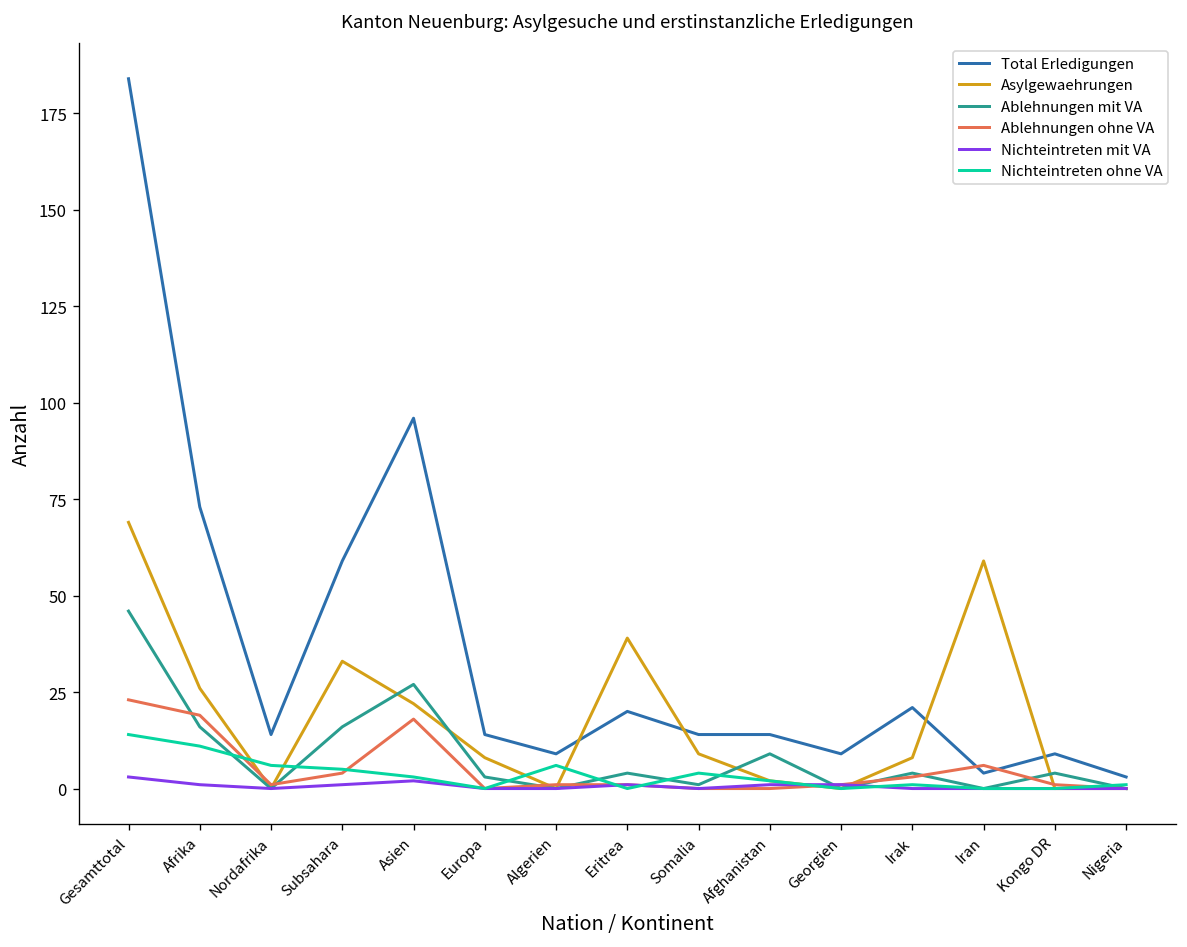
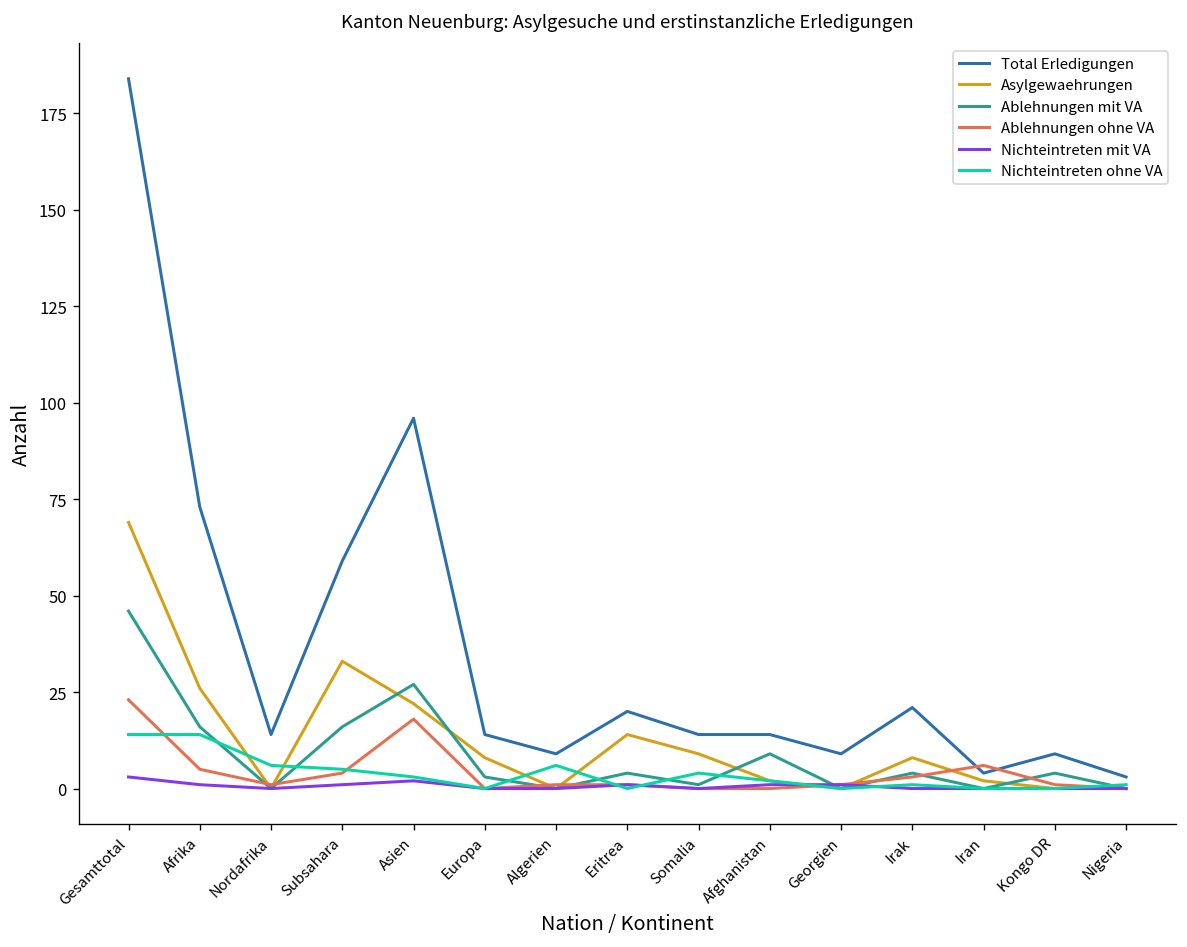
  {
    "Asylgewaehrungen": {
      "Gesamttotal": 69,
      "Afrika": 26,
      "Subsahara": 33,
      "Asien": 22,
      "Europa": 8,
-     "Eritrea": 39,
+     "Eritrea": 14,
      "Somalia": 9,
      "Irak": 8,
-     "Iran": 59
+     "Iran": 2
    },
    "Ablehnungen ohne VA": {
      "Gesamttotal": 23,
-     "Afrika": 19,
+     "Afrika": 5,
      "Nordafrika": 1,
      "Subsahara": 4,
      "Asien": 18,
      "Algerien": 1,
      "Afghanistan": 0,
      "Irak": 3,
      "Iran": 6,
      "Kongo DR": 1
    },
    "Nichteintreten mit VA": {
      "Gesamttotal": 3,
      "Afrika": 1,
      "Subsahara": 1,
      "Asien": 2,
      "Afghanistan": 1,
      "Irak": 0
    },
    "Nichteintreten ohne VA": {
      "Gesamttotal": 14,
-     "Afrika": 11,
+     "Afrika": 14,
      "Nordafrika": 6,
      "Subsahara": 5,
      "Asien": 3,
      "Algerien": 6,
      "Eritrea": 0,
      "Somalia": 4,
      "Irak": 1,
      "Nigeria": 1
    }
  }
